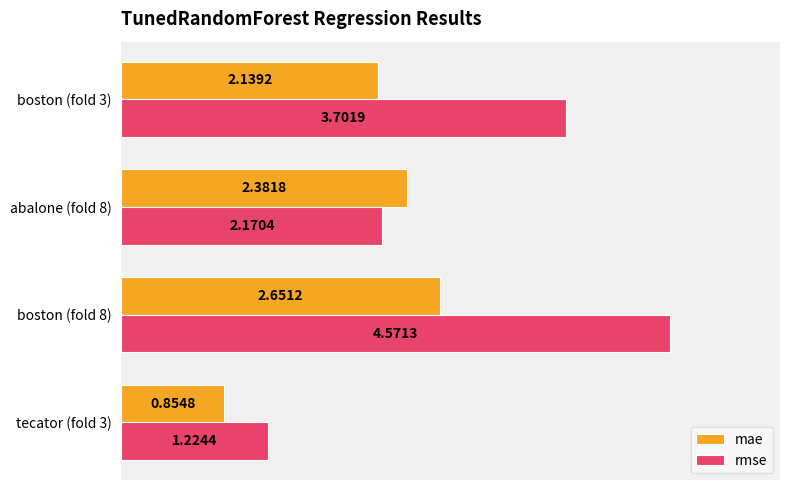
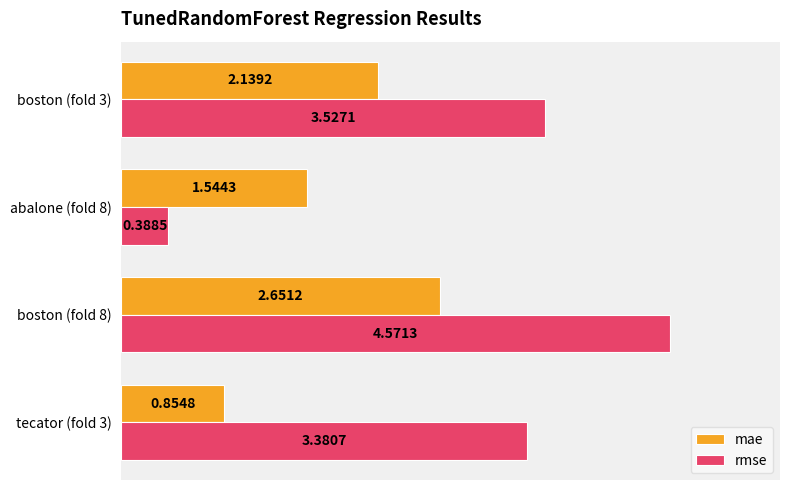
  {
    "mae": {
      "boston (fold 3)": 2.1392,
-     "abalone (fold 8)": 2.3818,
+     "abalone (fold 8)": 1.5443,
      "boston (fold 8)": 2.6512,
      "tecator (fold 3)": 0.8548
    },
    "rmse": {
-     "boston (fold 3)": 3.7019,
-     "abalone (fold 8)": 2.1704,
+     "boston (fold 3)": 3.5271,
+     "abalone (fold 8)": 0.3885,
      "boston (fold 8)": 4.5713,
-     "tecator (fold 3)": 1.2244
+     "tecator (fold 3)": 3.3807
    }
  }
